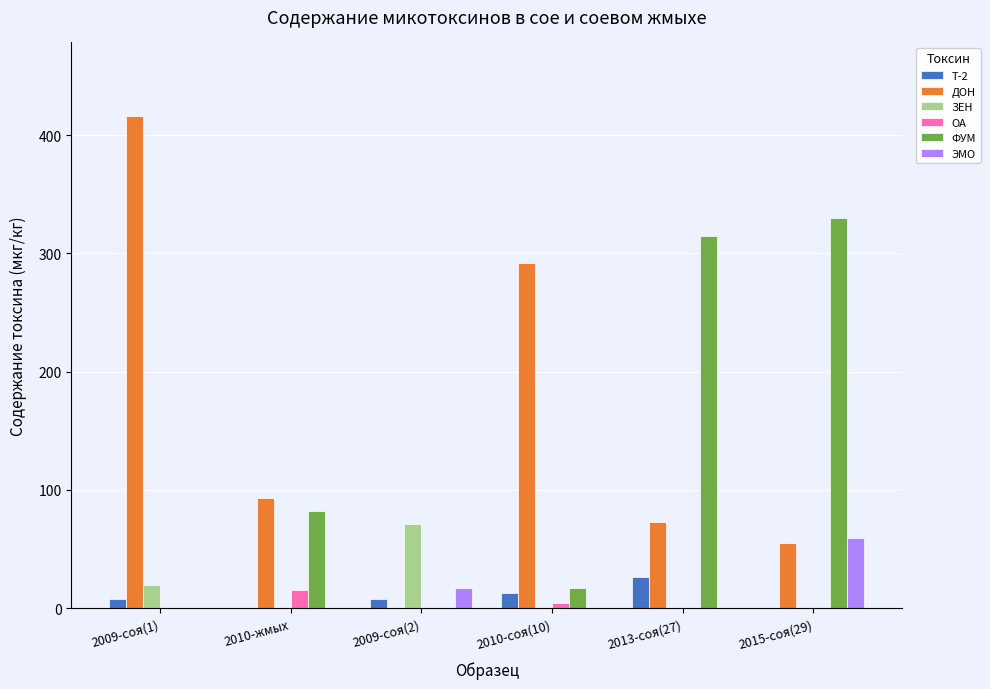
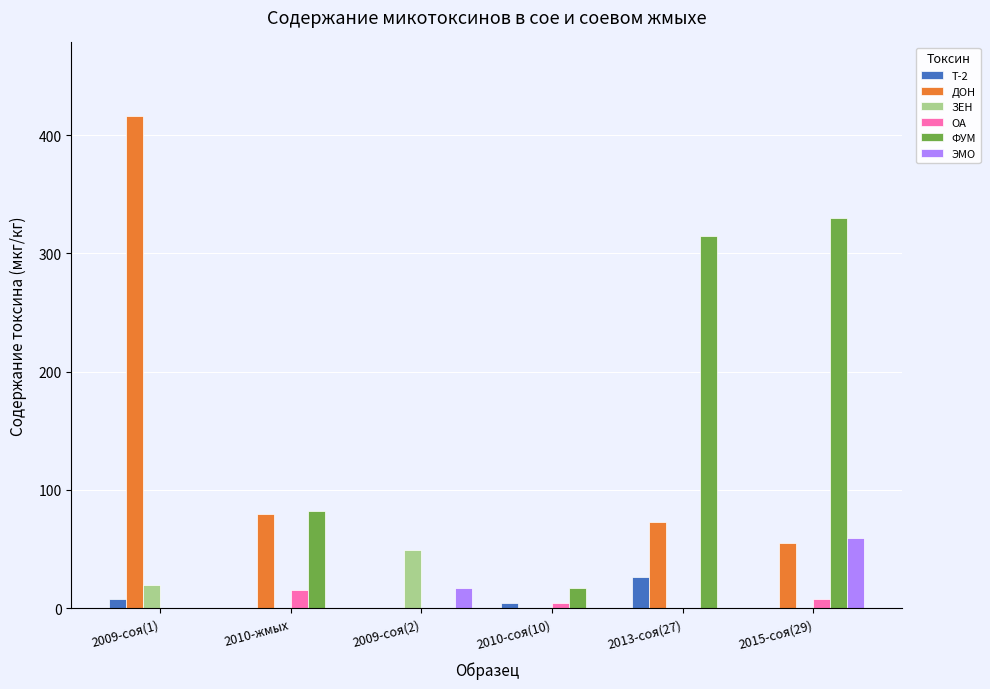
  {
    "Т-2": {
      "2009-соя(1)": 8,
      "2010-жмых": 0,
-     "2009-соя(2)": 8,
-     "2010-соя(10)": 13,
+     "2009-соя(2)": 0,
+     "2010-соя(10)": 4,
      "2013-соя(27)": 26,
      "2015-соя(29)": 0
    },
    "ДОН": {
      "2009-соя(1)": 416,
-     "2010-жмых": 93,
+     "2010-жмых": 80,
      "2009-соя(2)": 0,
-     "2010-соя(10)": 292,
+     "2010-соя(10)": 0,
      "2013-соя(27)": 73,
      "2015-соя(29)": 55
    },
    "ЗЕН": {
      "2009-соя(1)": 20,
      "2010-жмых": 0,
-     "2009-соя(2)": 71,
+     "2009-соя(2)": 49,
      "2010-соя(10)": 0,
      "2013-соя(27)": 0,
      "2015-соя(29)": 0
    },
    "ОА": {
      "2009-соя(1)": 0,
      "2010-жмых": 15,
      "2009-соя(2)": 0,
      "2010-соя(10)": 4,
      "2013-соя(27)": 0,
-     "2015-соя(29)": 0
+     "2015-соя(29)": 8
    },
    "ФУМ": {
      "2009-соя(1)": 0,
      "2010-жмых": 82,
      "2009-соя(2)": 0,
      "2010-соя(10)": 17,
      "2013-соя(27)": 315,
      "2015-соя(29)": 330
    },
    "ЭМО": {
      "2009-соя(1)": 0,
      "2010-жмых": 0,
      "2009-соя(2)": 17,
      "2010-соя(10)": 0,
      "2013-соя(27)": 0,
      "2015-соя(29)": 59
    }
  }
